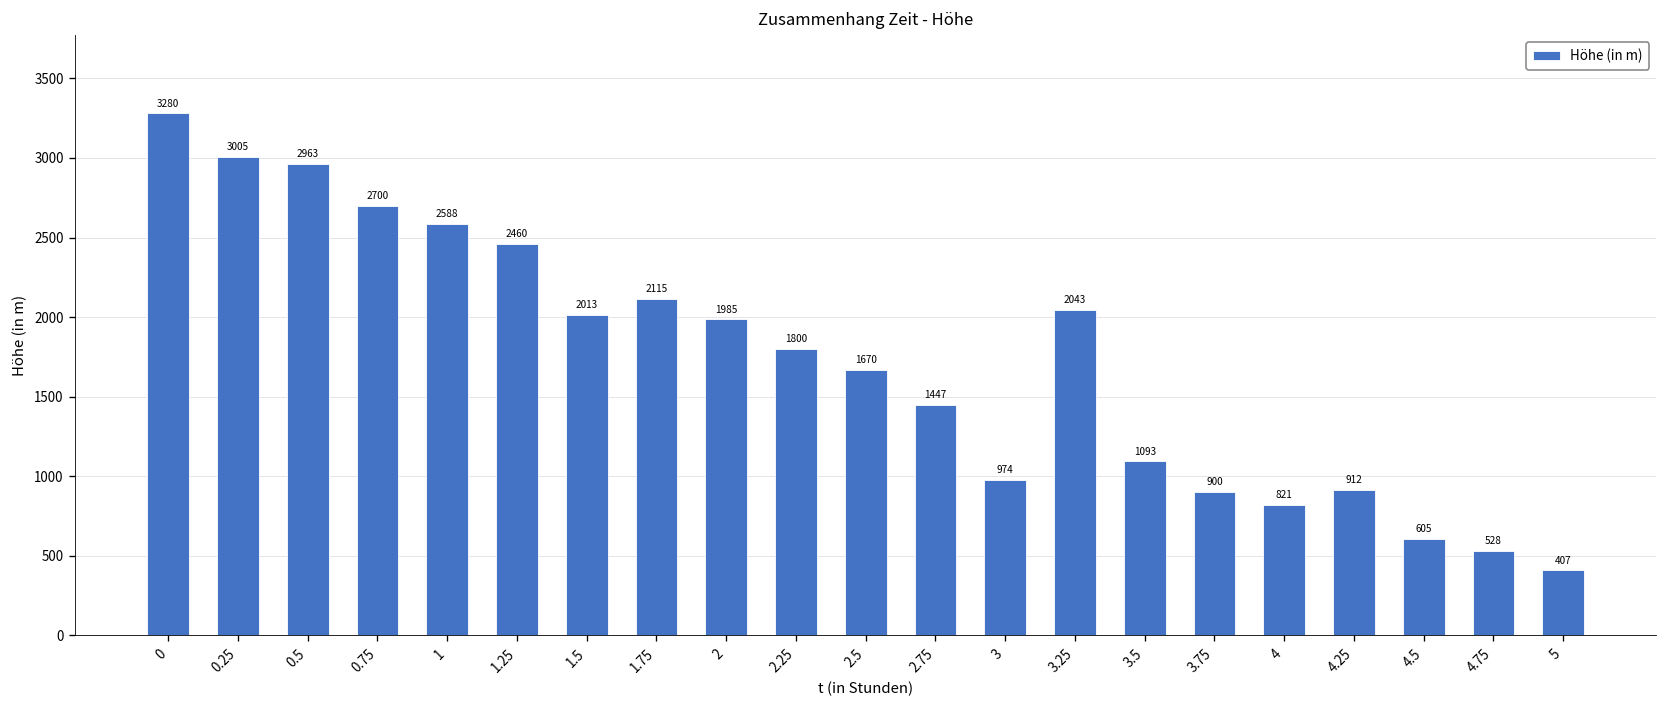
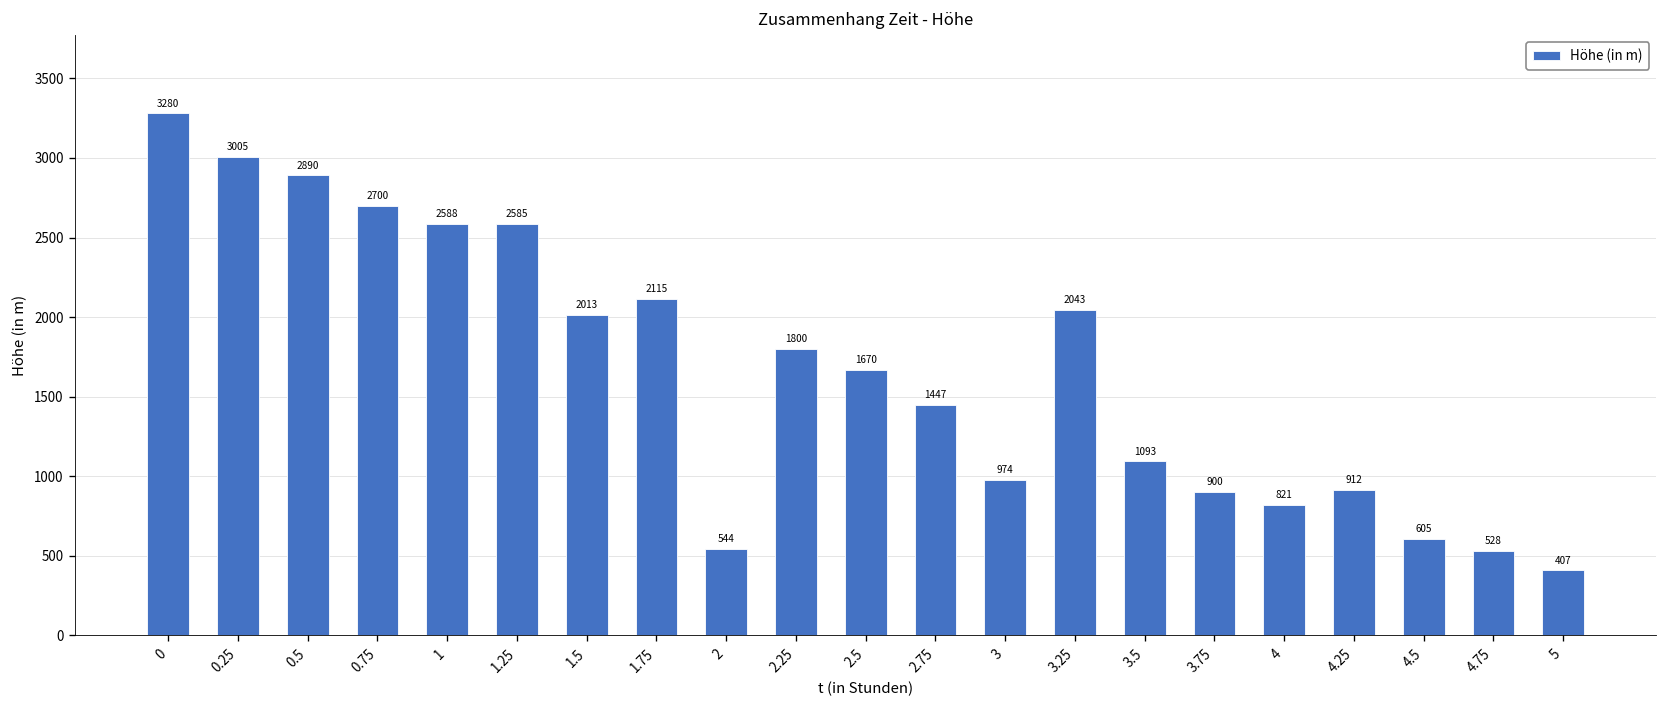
  {
    "0": 3280,
    "0.25": 3005,
-   "0.5": 2963,
+   "0.5": 2890,
    "0.75": 2700,
    "1": 2588,
-   "1.25": 2460,
+   "1.25": 2585,
    "1.5": 2013,
    "1.75": 2115,
-   "2": 1985,
+   "2": 544,
    "2.25": 1800,
    "2.5": 1670,
    "2.75": 1447,
    "3": 974,
    "3.25": 2043,
    "3.5": 1093,
    "3.75": 900,
    "4": 821,
    "4.25": 912,
    "4.5": 605,
    "4.75": 528,
    "5": 407
  }
